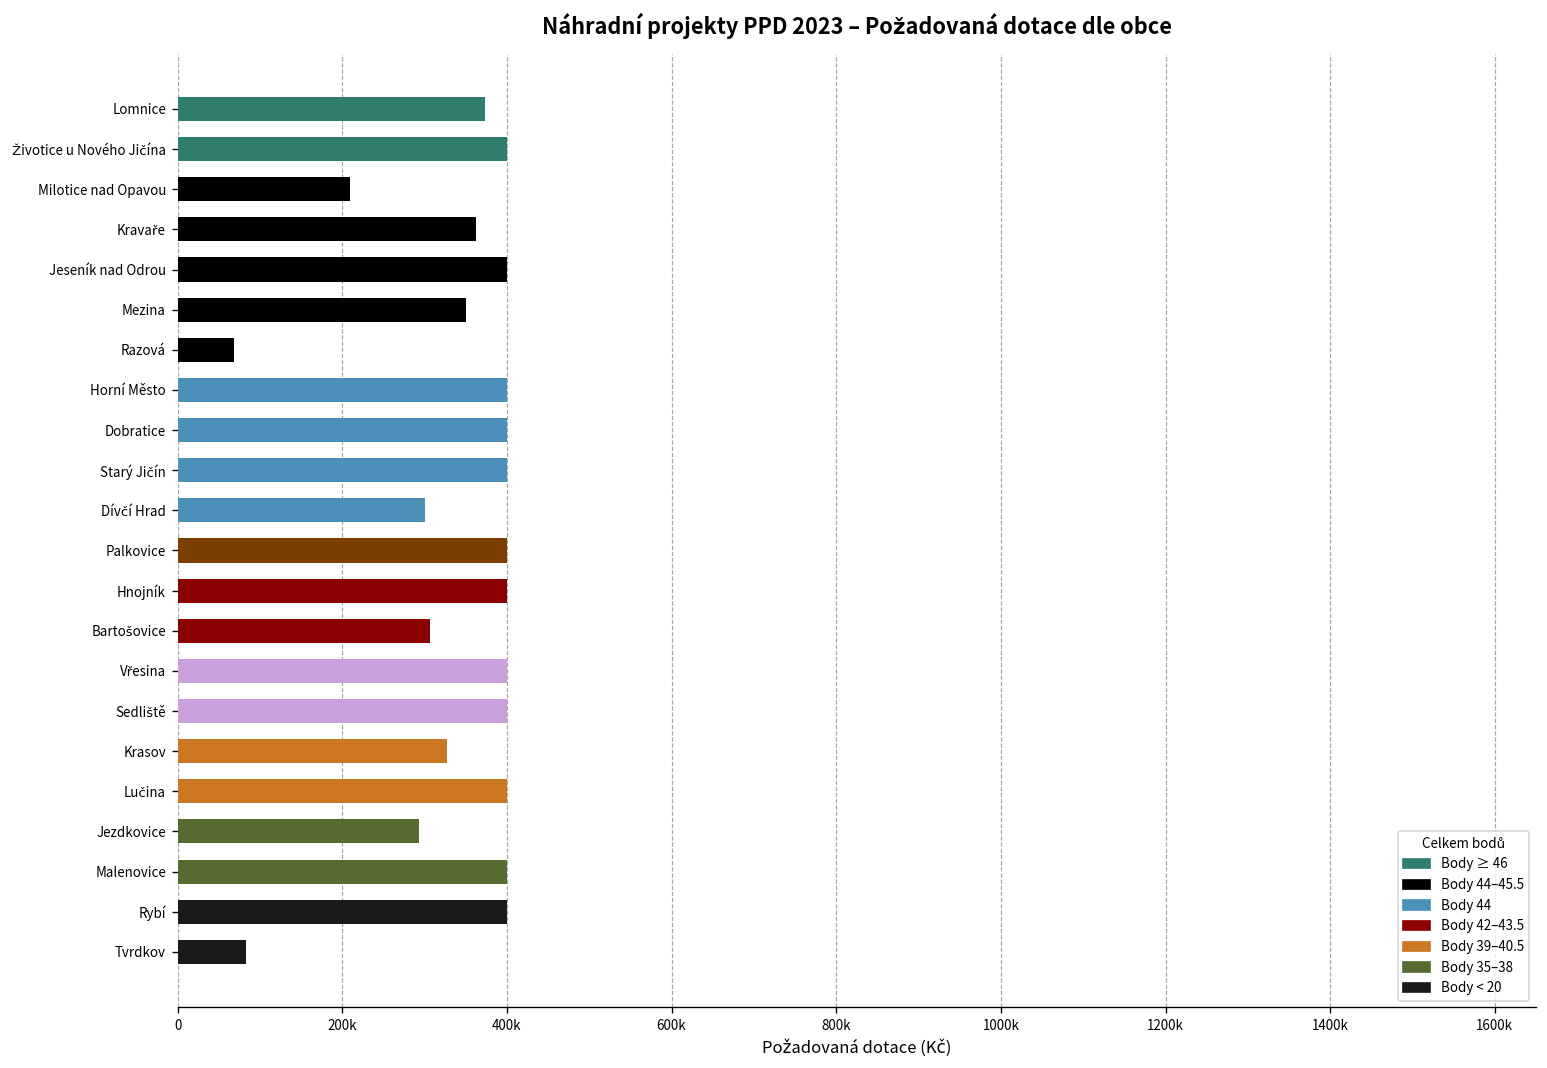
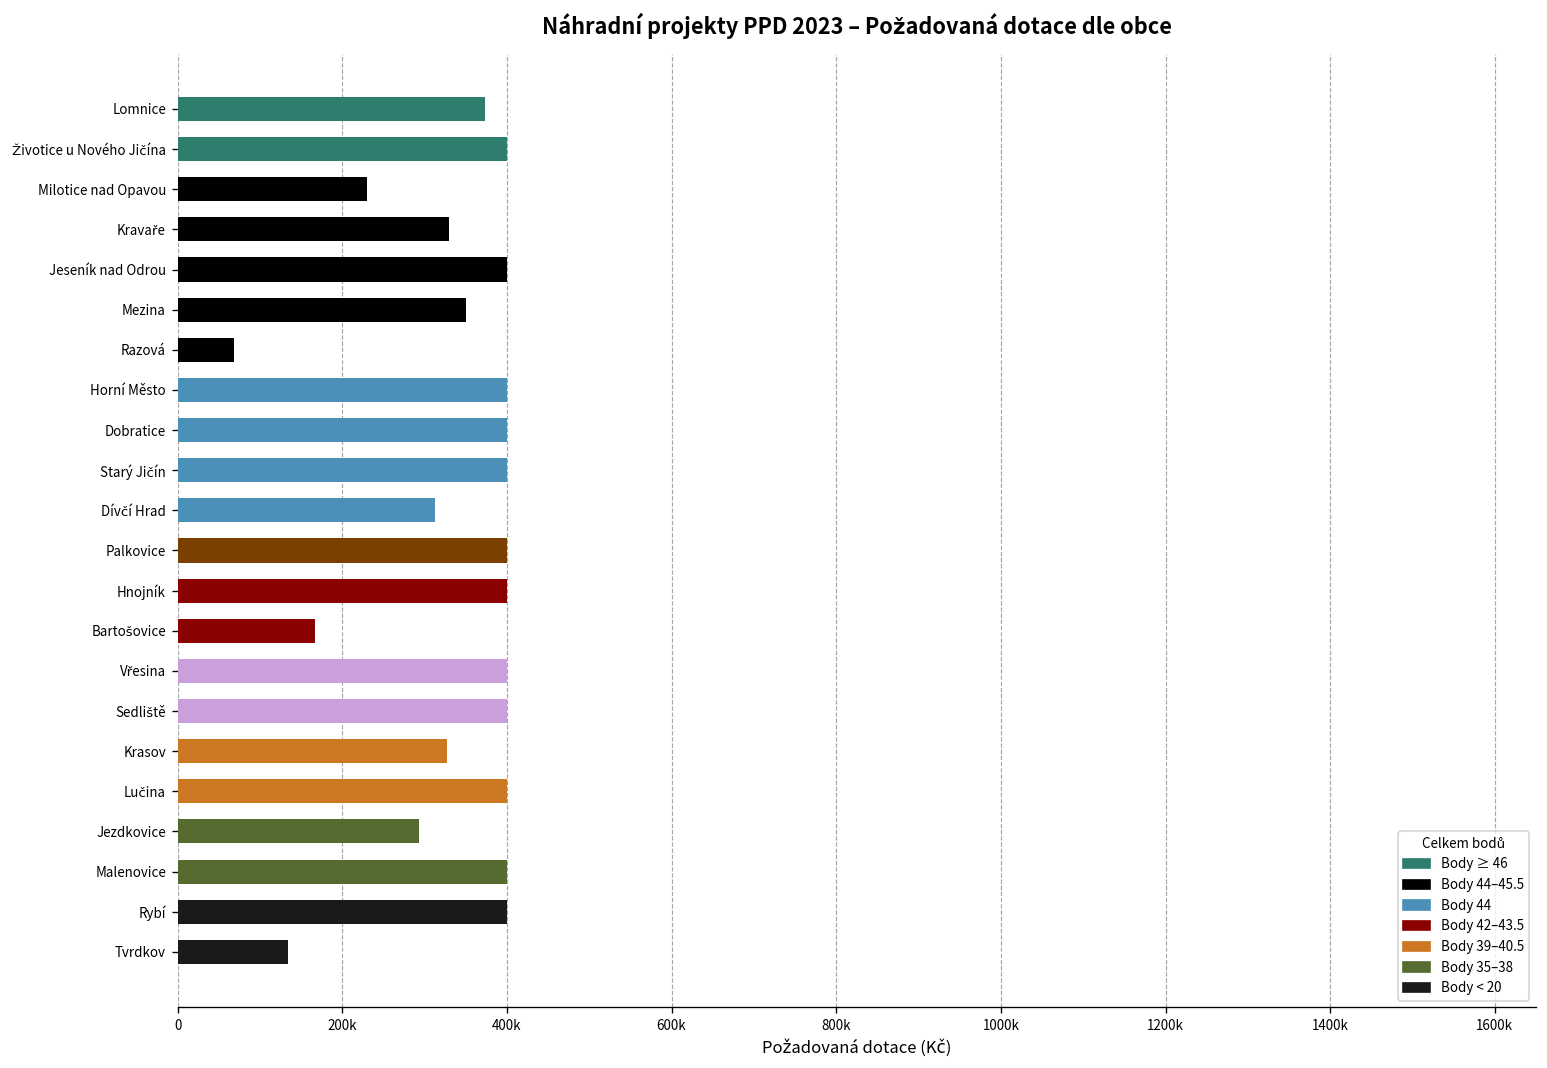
  {
    "Lomnice": 370000,
    "Životice u Nového Jičína": 400000,
-   "Milotice nad Opavou": 210000,
-   "Kravaře": 360000,
+   "Milotice nad Opavou": 230000,
+   "Kravaře": 330000,
    "Jeseník nad Odrou": 400000,
    "Mezina": 350000,
    "Razová": 70000,
    "Horní Město": 400000,
    "Dobratice": 400000,
    "Starý Jičín": 400000,
-   "Dívčí Hrad": 300000,
+   "Dívčí Hrad": 310000,
    "Palkovice": 400000,
    "Hnojník": 400000,
-   "Bartošovice": 310000,
+   "Bartošovice": 170000,
    "Vřesina": 400000,
    "Sedliště": 400000,
    "Krasov": 330000,
    "Lučina": 400000,
    "Jezdkovice": 290000,
    "Malenovice": 400000,
    "Rybí": 400000,
-   "Tvrdkov": 80000
+   "Tvrdkov": 130000
  }
